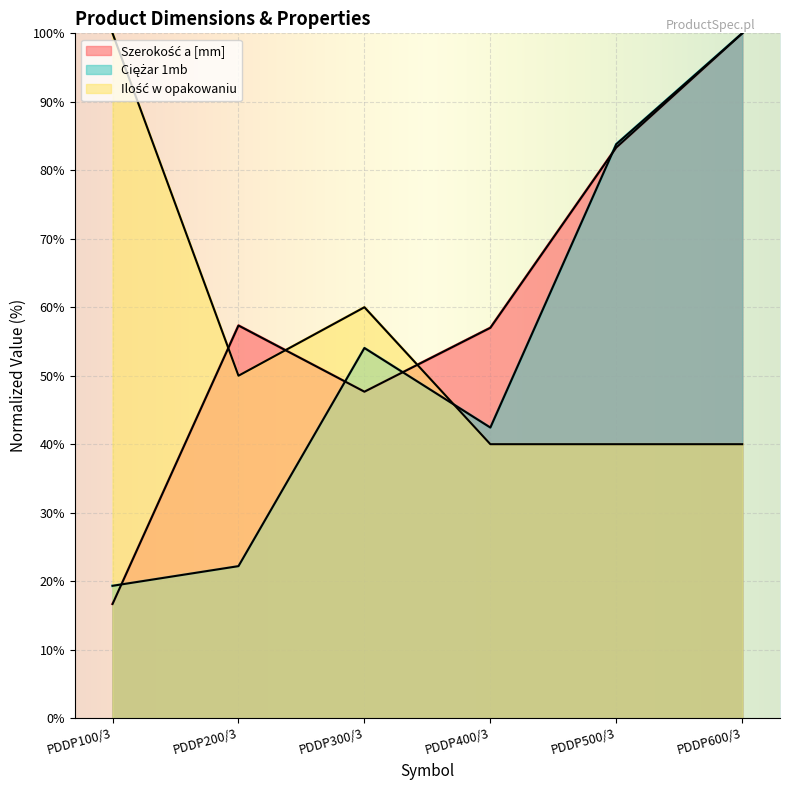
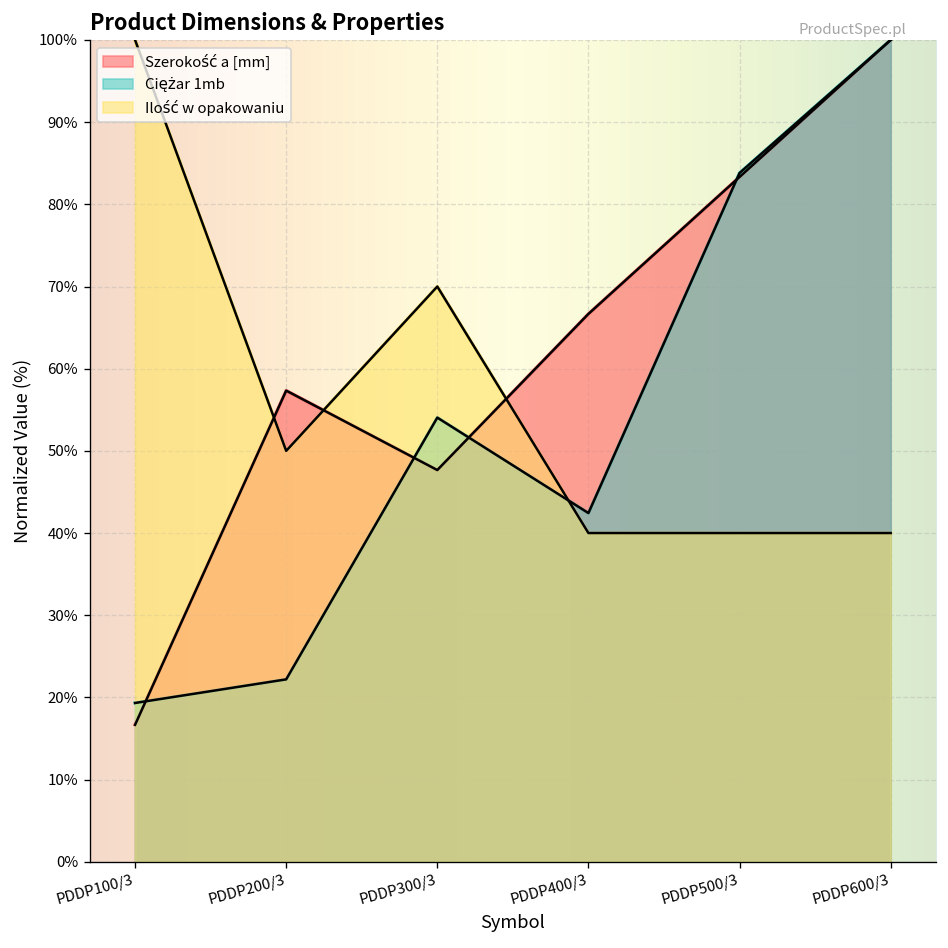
  {
    "Szerokość a [mm]": {
      "PDDP100/3": "17%",
      "PDDP200/3": "57%",
      "PDDP300/3": "48%",
-     "PDDP400/3": "57%",
+     "PDDP400/3": "67%",
      "PDDP500/3": "83%"
    },
    "Ciężar 1mb": {
      "PDDP100/3": "19%",
      "PDDP200/3": "22%",
      "PDDP300/3": "54%",
      "PDDP400/3": "42%",
      "PDDP500/3": "84%"
    },
    "Ilość w opakowaniu": {
      "PDDP100/3": "100%",
      "PDDP200/3": "50%",
-     "PDDP300/3": "60%",
+     "PDDP300/3": "70%",
      "PDDP400/3": "40%",
      "PDDP500/3": "40%",
      "PDDP600/3": "40%"
    }
  }
